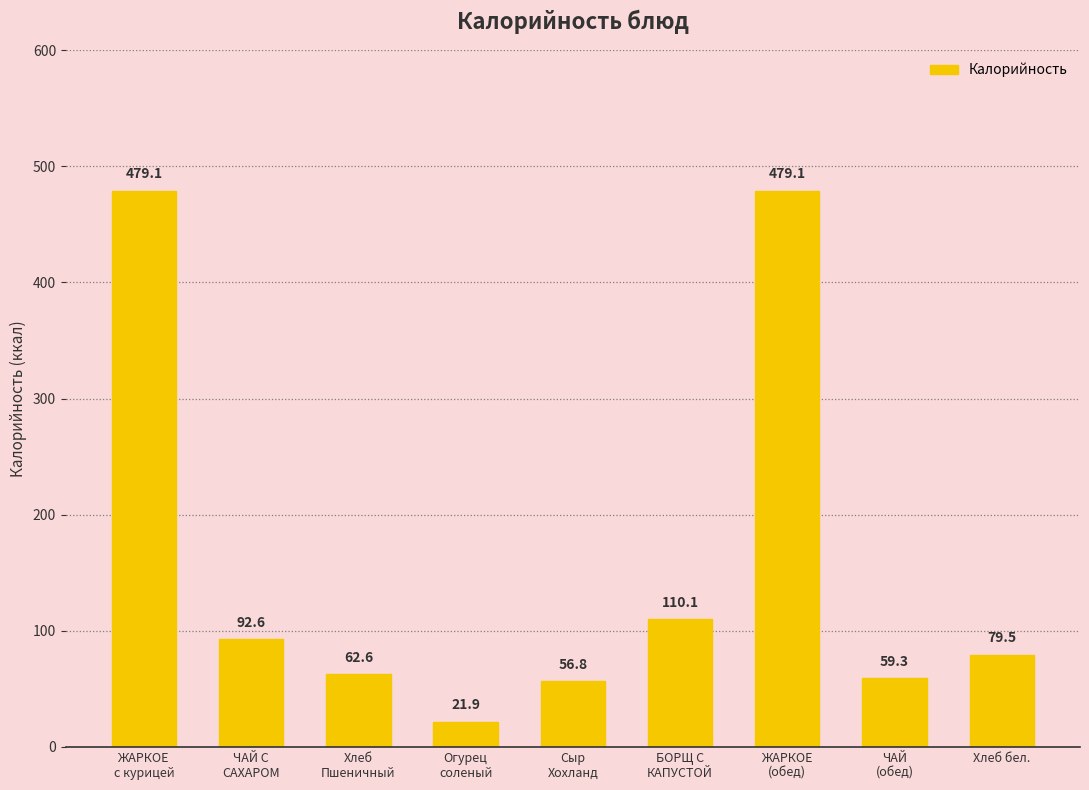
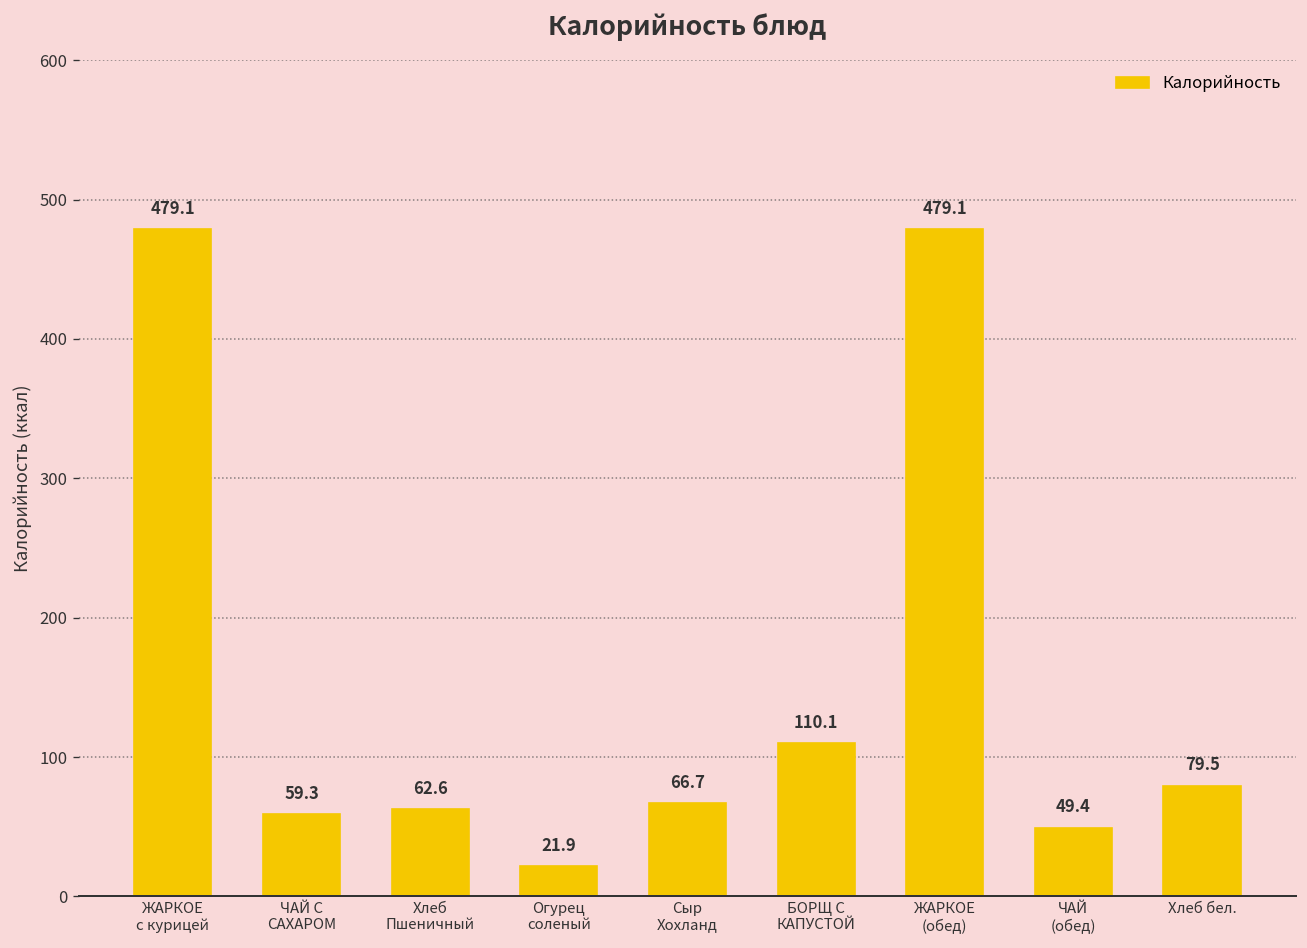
  {
    "ЖАРКОЕ с курицей": 479.1,
-   "ЧАЙ С САХАРОМ": 92.6,
+   "ЧАЙ С САХАРОМ": 59.3,
    "Хлеб Пшеничный": 62.6,
    "Огурец соленый": 21.9,
-   "Сыр Хохланд": 56.8,
+   "Сыр Хохланд": 66.7,
    "БОРЩ С КАПУСТОЙ": 110.1,
    "ЖАРКОЕ (обед)": 479.1,
-   "ЧАЙ (обед)": 59.3,
+   "ЧАЙ (обед)": 49.4,
    "Хлеб бел.": 79.5
  }
